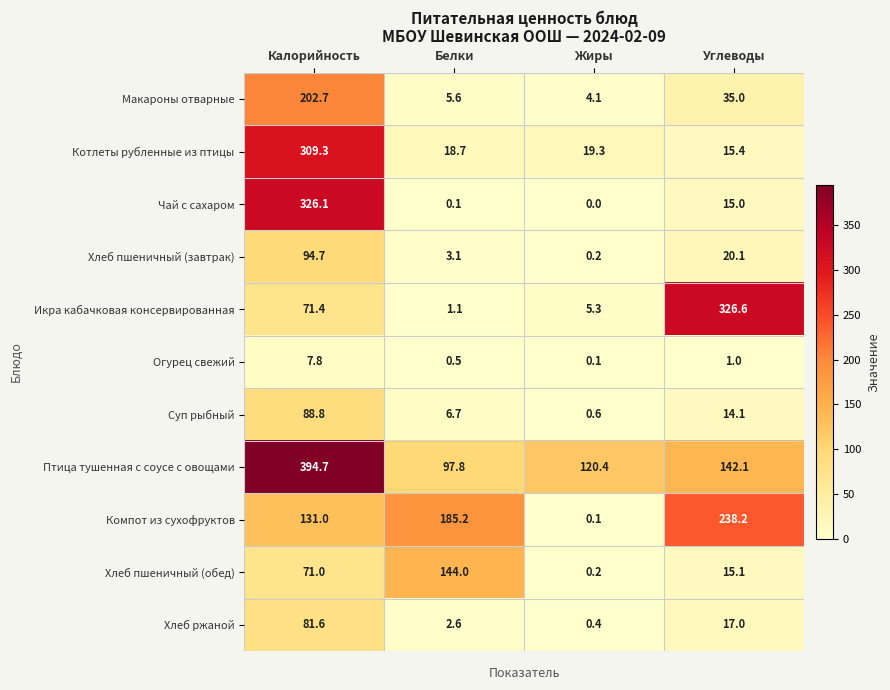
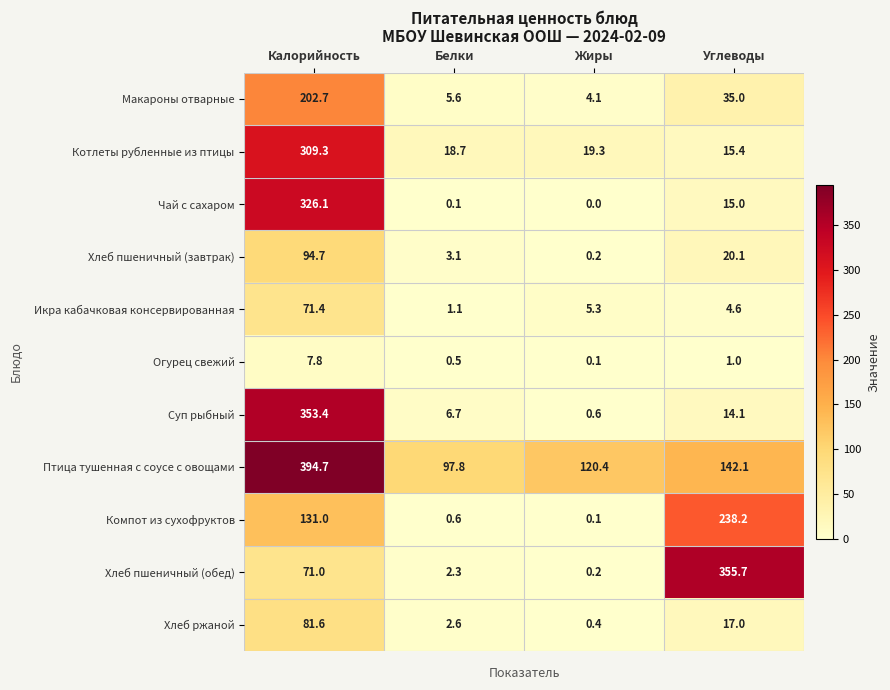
  {
    "Макароны отварные": {
      "Калорийность": 202.7,
      "Белки": 5.6,
      "Жиры": 4.1,
      "Углеводы": 35.0
    },
    "Котлеты рубленные из птицы": {
      "Калорийность": 309.3,
      "Белки": 18.7,
      "Жиры": 19.3,
      "Углеводы": 15.4
    },
    "Чай с сахаром": {
      "Калорийность": 326.1,
      "Белки": 0.1,
      "Жиры": 0.0,
      "Углеводы": 15.0
    },
    "Хлеб пшеничный (завтрак)": {
      "Калорийность": 94.7,
      "Белки": 3.1,
      "Жиры": 0.2,
      "Углеводы": 20.1
    },
    "Икра кабачковая консервированная": {
      "Калорийность": 71.4,
      "Белки": 1.1,
      "Жиры": 5.3,
-     "Углеводы": 326.6
+     "Углеводы": 4.6
    },
    "Огурец свежий": {
      "Калорийность": 7.8,
      "Белки": 0.5,
      "Жиры": 0.1,
      "Углеводы": 1.0
    },
    "Суп рыбный": {
-     "Калорийность": 88.8,
+     "Калорийность": 353.4,
      "Белки": 6.7,
      "Жиры": 0.6,
      "Углеводы": 14.1
    },
    "Птица тушенная с соусе с овощами": {
      "Калорийность": 394.7,
      "Белки": 97.8,
      "Жиры": 120.4,
      "Углеводы": 142.1
    },
    "Компот из сухофруктов": {
      "Калорийность": 131.0,
-     "Белки": 185.2,
+     "Белки": 0.6,
      "Жиры": 0.1,
      "Углеводы": 238.2
    },
    "Хлеб пшеничный (обед)": {
      "Калорийность": 71.0,
-     "Белки": 144.0,
+     "Белки": 2.3,
      "Жиры": 0.2,
-     "Углеводы": 15.1
+     "Углеводы": 355.7
    },
    "Хлеб ржаной": {
      "Калорийность": 81.6,
      "Белки": 2.6,
      "Жиры": 0.4,
      "Углеводы": 17.0
    }
  }
